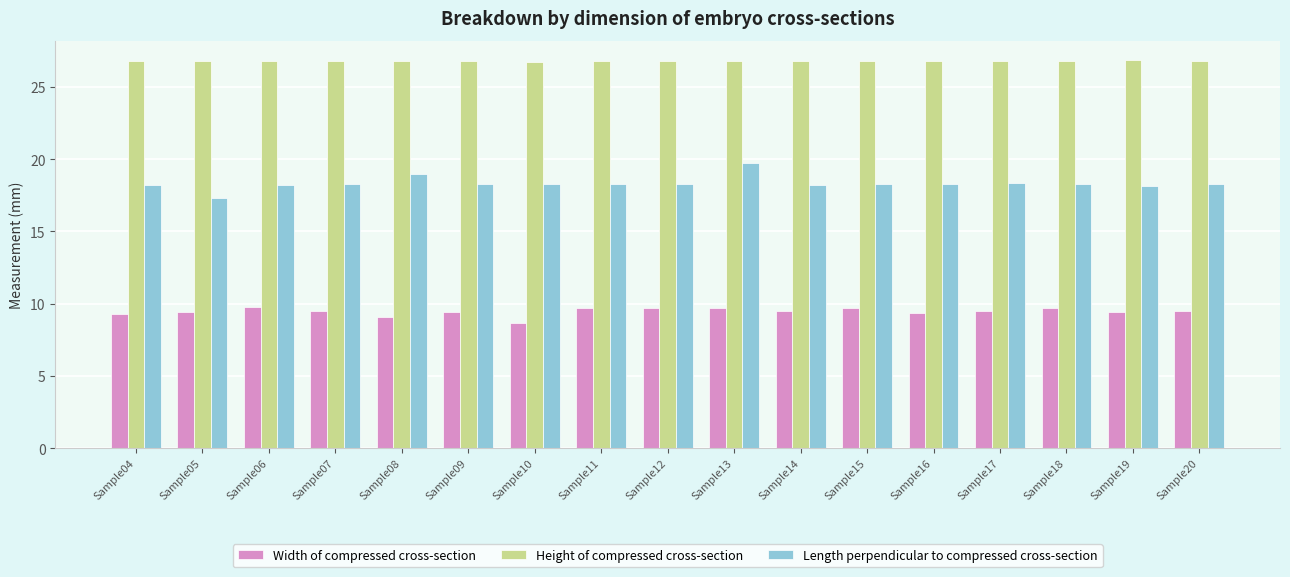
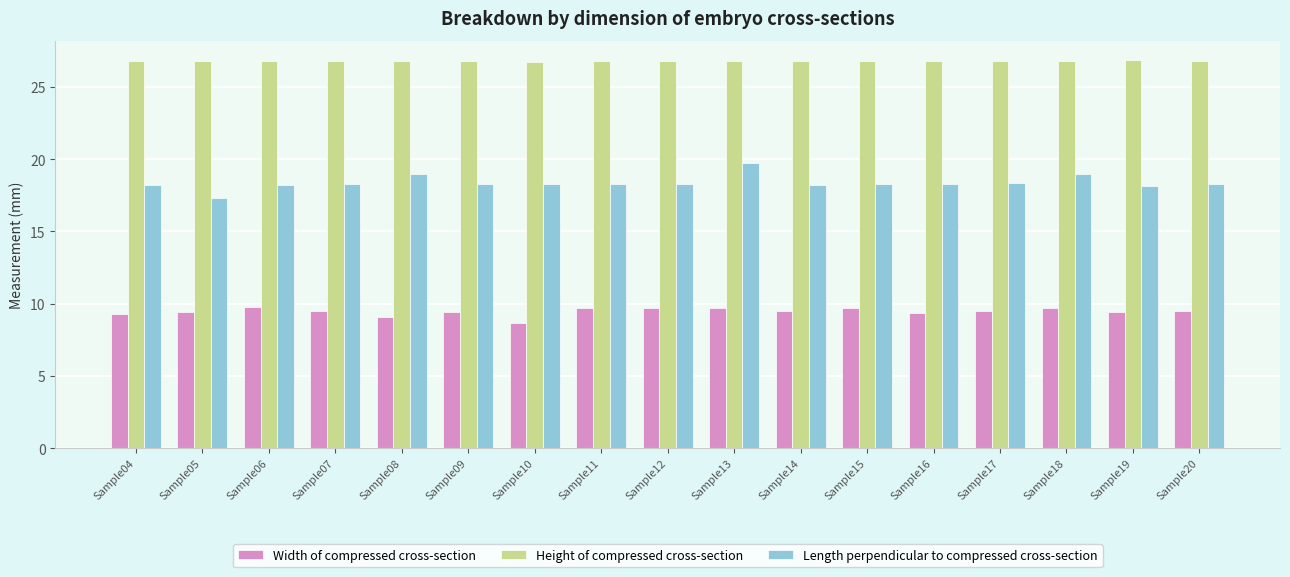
  {
    "Width of compressed cross-section": {
      "Sample04": 9.3,
      "Sample05": 9.4,
      "Sample06": 9.8,
      "Sample07": 9.5,
      "Sample08": 9.1,
      "Sample09": 9.4,
      "Sample10": 8.7,
      "Sample11": 9.7,
      "Sample12": 9.7,
      "Sample13": 9.7,
      "Sample14": 9.5,
      "Sample15": 9.7,
      "Sample16": 9.4,
      "Sample17": 9.5,
      "Sample18": 9.7,
      "Sample19": 9.5,
      "Sample20": 9.5
    },
    "Height of compressed cross-section": {
      "Sample04": 26.8,
      "Sample05": 26.8,
      "Sample06": 26.8,
      "Sample07": 26.8,
      "Sample08": 26.8,
      "Sample09": 26.8,
      "Sample10": 26.8,
      "Sample11": 26.8,
      "Sample12": 26.8,
      "Sample13": 26.8,
      "Sample14": 26.8,
      "Sample15": 26.8,
      "Sample16": 26.8,
      "Sample17": 26.8,
      "Sample18": 26.8,
      "Sample19": 26.9,
      "Sample20": 26.8
    },
    "Length perpendicular to compressed cross-section": {
      "Sample04": 18.2,
      "Sample05": 17.3,
      "Sample06": 18.2,
      "Sample07": 18.3,
      "Sample08": 19.0,
      "Sample09": 18.3,
      "Sample10": 18.3,
      "Sample11": 18.3,
      "Sample12": 18.3,
      "Sample13": 19.7,
      "Sample14": 18.2,
      "Sample15": 18.3,
      "Sample16": 18.3,
      "Sample17": 18.3,
-     "Sample18": 18.3,
+     "Sample18": 19.0,
      "Sample19": 18.1,
      "Sample20": 18.3
    }
  }
